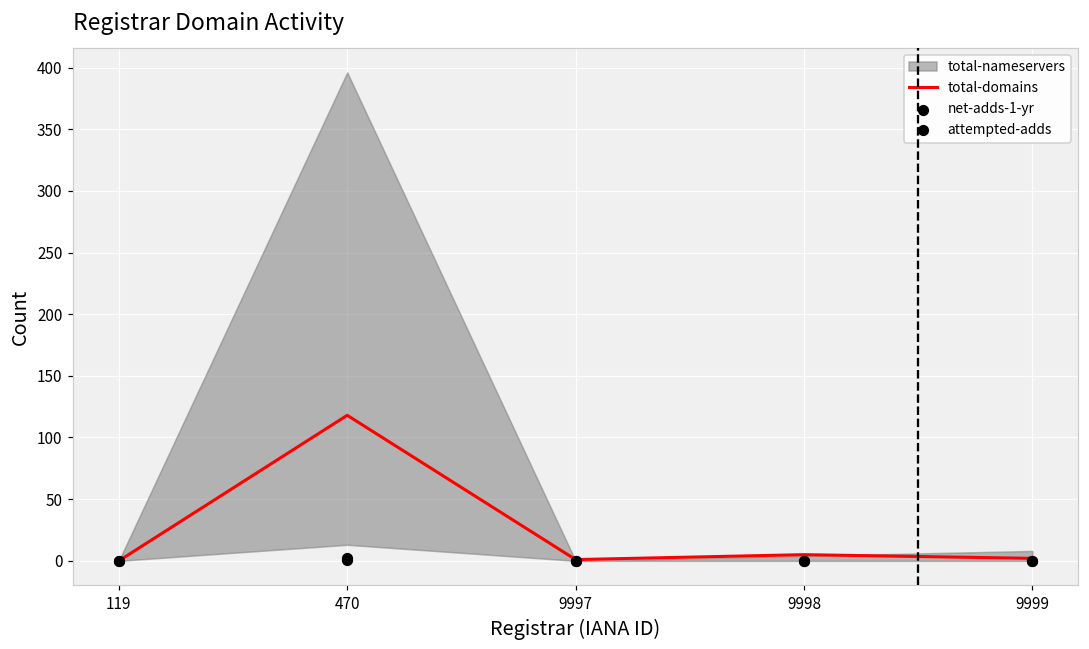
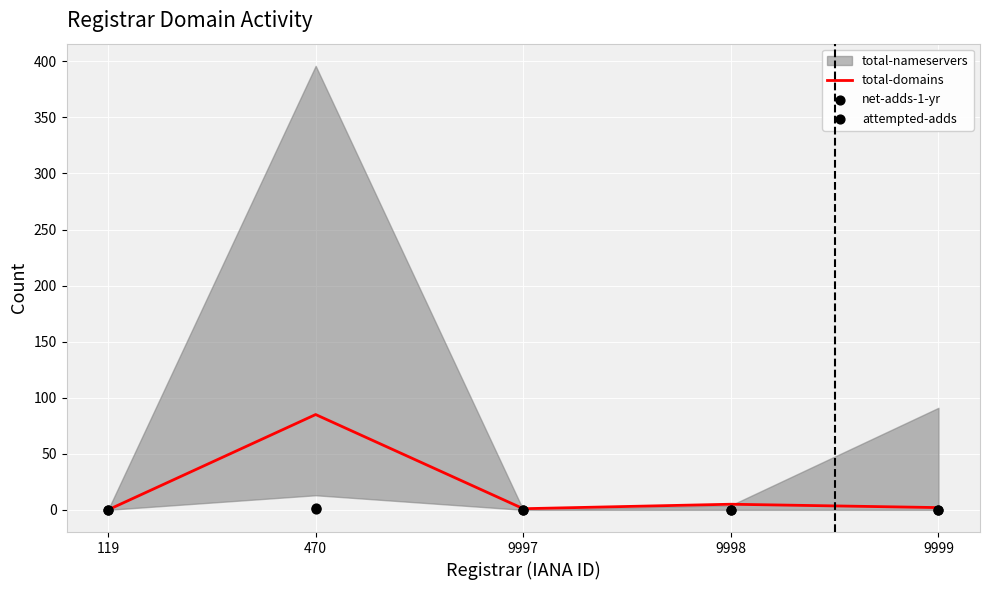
  {
    "total-domains": {
-     "470": 118
+     "470": 85
    },
    "total-nameservers": {
-     "9999": 8
+     "9999": 91
    }
  }
